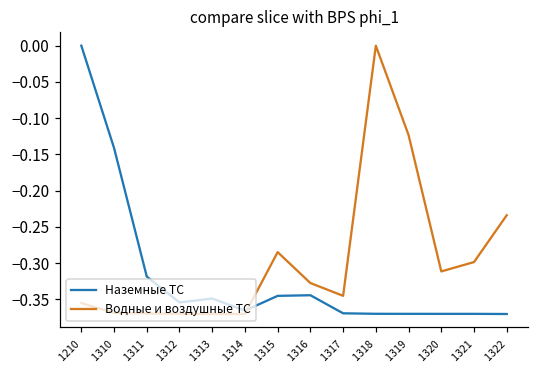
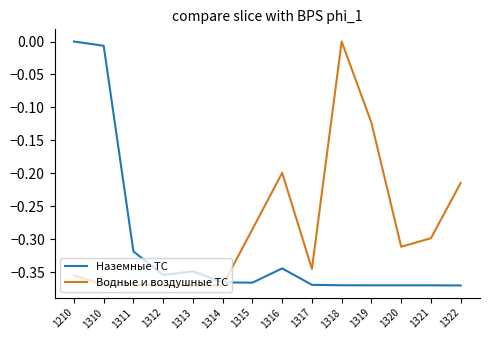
  {
    "Наземные ТС": {
      "1210": 0.00,
-     "1310": -0.14,
+     "1310": -0.01,
      "1311": -0.32,
-     "1315": -0.34,
+     "1315": -0.37,
      "1316": -0.34,
      "1317": -0.37,
      "1318": -0.37,
      "1319": -0.37,
      "1320": -0.37,
      "1321": -0.37,
      "1322": -0.37
    },
    "Водные и воздушные ТС": {
      "1315": -0.28,
-     "1316": -0.33,
+     "1316": -0.20,
      "1317": -0.34,
      "1318": 0.00,
      "1319": -0.12,
      "1320": -0.31,
      "1321": -0.30,
-     "1322": -0.23
+     "1322": -0.21
    }
  }
